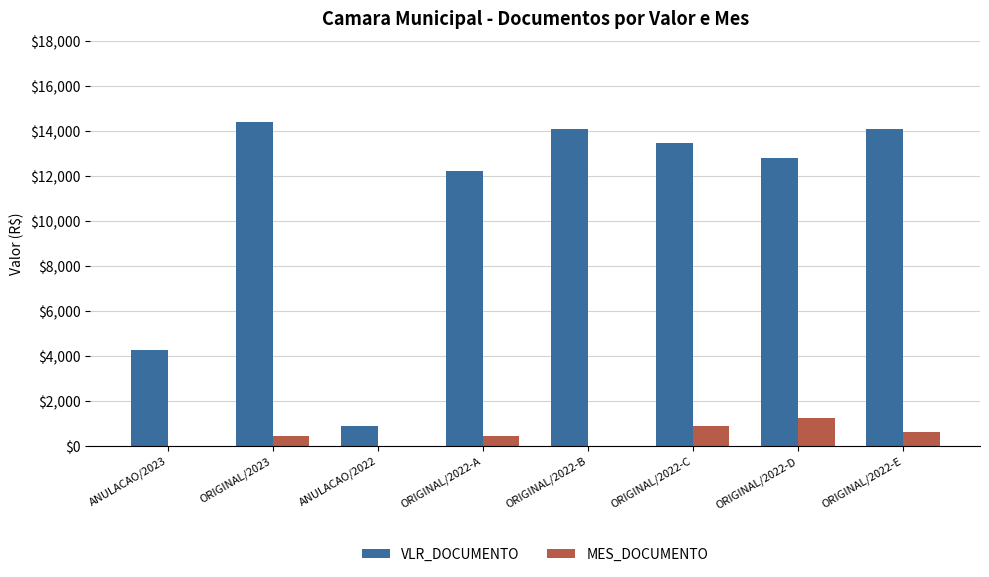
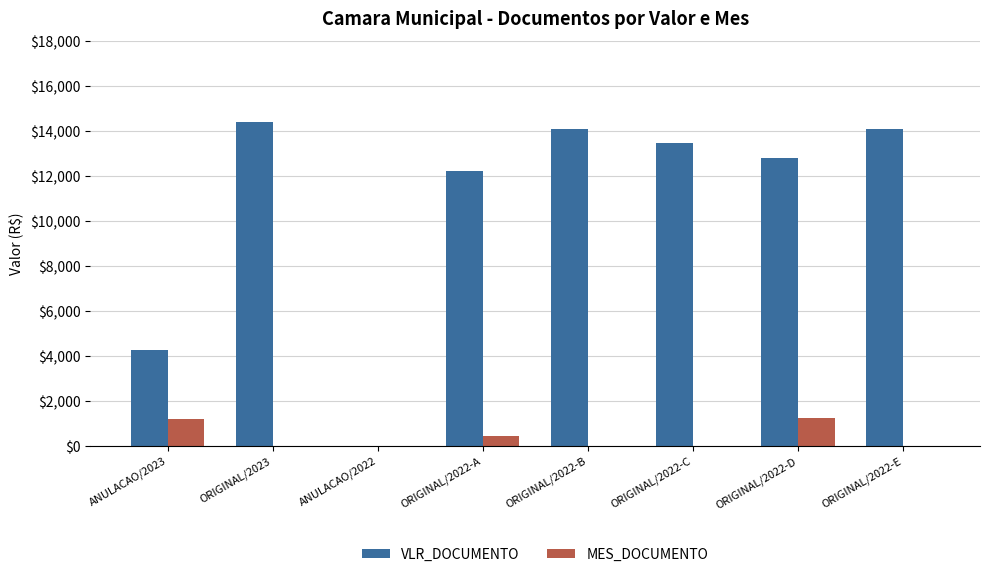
  {
    "VLR_DOCUMENTO": {
      "ANULACAO/2023": "$4,300",
      "ORIGINAL/2023": "$14,400",
-     "ANULACAO/2022": "$900",
+     "ANULACAO/2022": "$0",
      "ORIGINAL/2022-A": "$12,200",
      "ORIGINAL/2022-B": "$14,100",
      "ORIGINAL/2022-C": "$13,500",
      "ORIGINAL/2022-D": "$12,800",
      "ORIGINAL/2022-E": "$14,100"
    },
    "MES_DOCUMENTO": {
-     "ANULACAO/2023": "$0",
-     "ORIGINAL/2023": "$400",
+     "ANULACAO/2023": "$1,200",
+     "ORIGINAL/2023": "$0",
      "ORIGINAL/2022-A": "$400",
-     "ORIGINAL/2022-C": "$900",
+     "ORIGINAL/2022-C": "$0",
      "ORIGINAL/2022-D": "$1,300",
-     "ORIGINAL/2022-E": "$600"
+     "ORIGINAL/2022-E": "$0"
    }
  }
